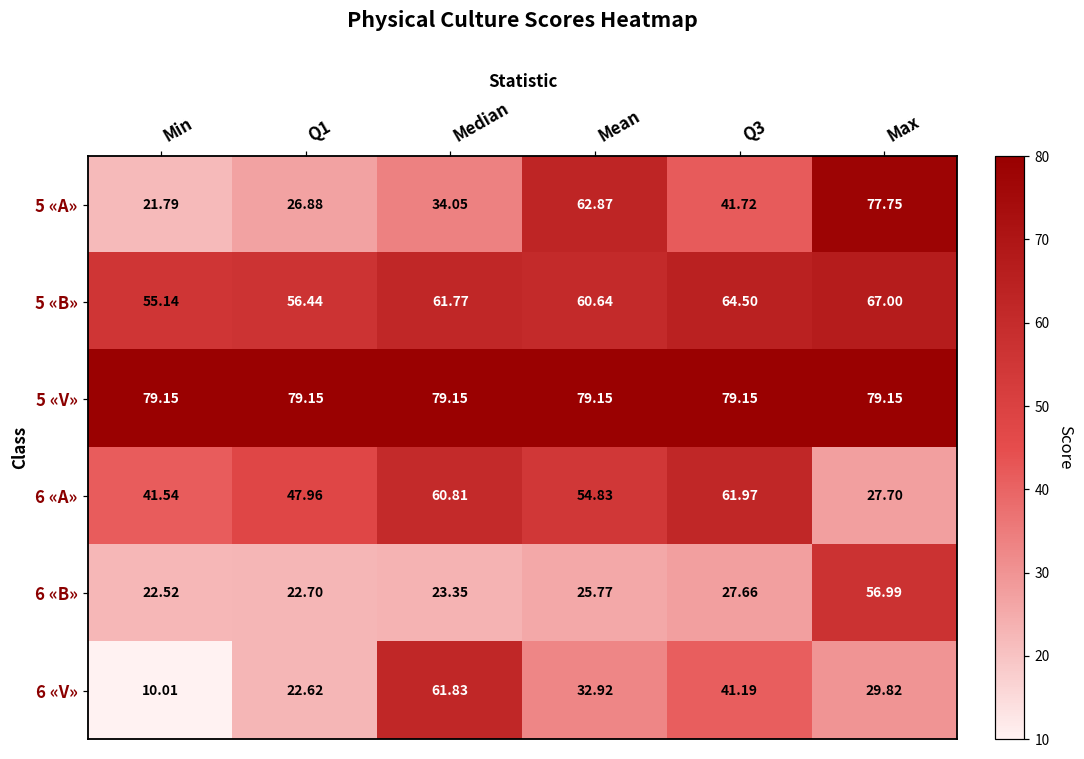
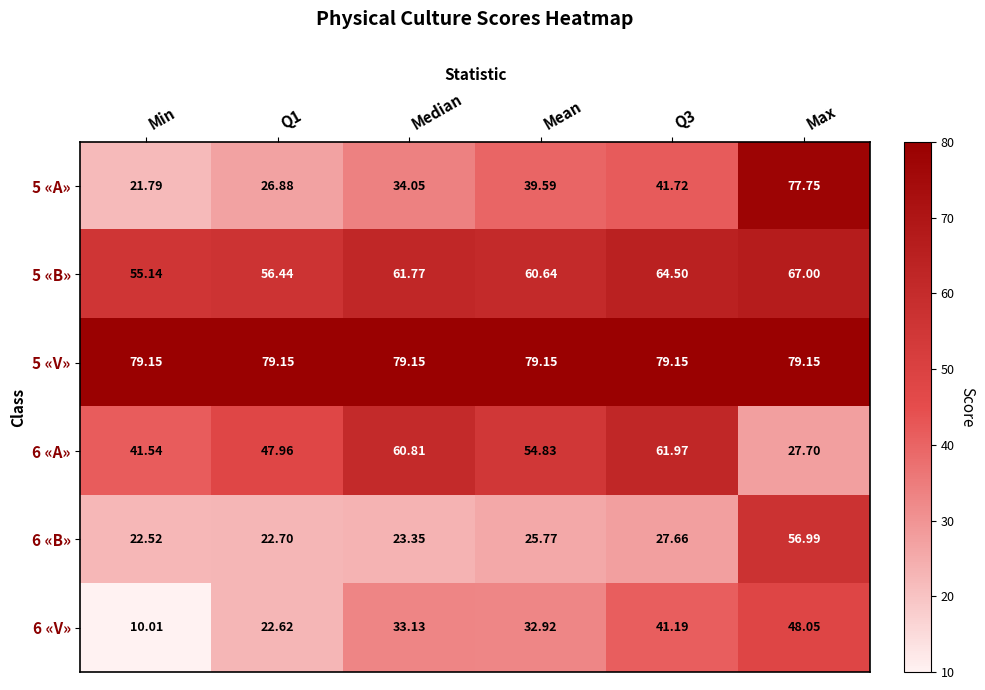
  {
    "5 «A»": {
      "Min": 21.79,
      "Q1": 26.88,
      "Median": 34.05,
-     "Mean": 62.87,
+     "Mean": 39.59,
      "Q3": 41.72,
      "Max": 77.75
    },
    "5 «B»": {
      "Min": 55.14,
      "Q1": 56.44,
      "Median": 61.77,
      "Mean": 60.64,
      "Q3": 64.50,
      "Max": 67.00
    },
    "5 «V»": {
      "Min": 79.15,
      "Q1": 79.15,
      "Median": 79.15,
      "Mean": 79.15,
      "Q3": 79.15,
      "Max": 79.15
    },
    "6 «A»": {
      "Min": 41.54,
      "Q1": 47.96,
      "Median": 60.81,
      "Mean": 54.83,
      "Q3": 61.97,
      "Max": 27.70
    },
    "6 «B»": {
      "Min": 22.52,
      "Q1": 22.70,
      "Median": 23.35,
      "Mean": 25.77,
      "Q3": 27.66,
      "Max": 56.99
    },
    "6 «V»": {
      "Min": 10.01,
      "Q1": 22.62,
-     "Median": 61.83,
+     "Median": 33.13,
      "Mean": 32.92,
      "Q3": 41.19,
-     "Max": 29.82
+     "Max": 48.05
    }
  }
